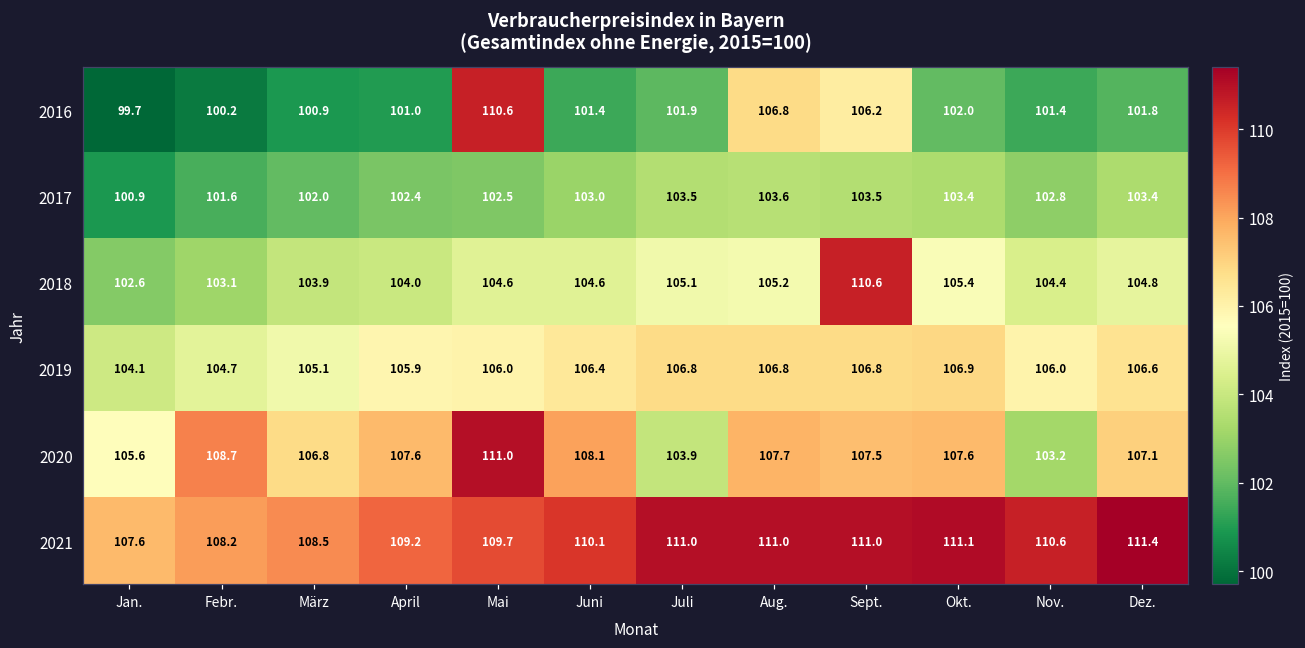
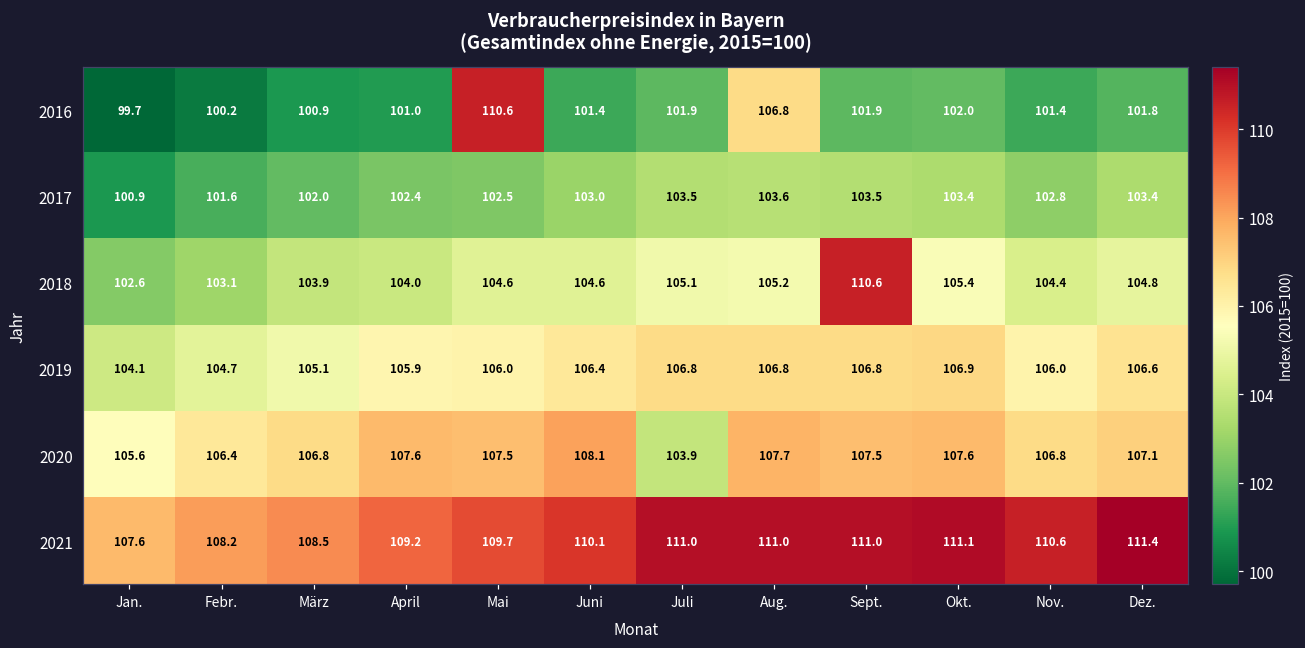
  {
    "2016": {
      "Jan.": 99.7,
      "Febr.": 100.2,
      "März": 100.9,
      "April": 101.0,
      "Mai": 110.6,
      "Juni": 101.4,
      "Juli": 101.9,
      "Aug.": 106.8,
-     "Sept.": 106.2,
+     "Sept.": 101.9,
      "Okt.": 102.0,
      "Nov.": 101.4,
      "Dez.": 101.8
    },
    "2017": {
      "Jan.": 100.9,
      "Febr.": 101.6,
      "März": 102.0,
      "April": 102.4,
      "Mai": 102.5,
      "Juni": 103.0,
      "Juli": 103.5,
      "Aug.": 103.6,
      "Sept.": 103.5,
      "Okt.": 103.4,
      "Nov.": 102.8,
      "Dez.": 103.4
    },
    "2018": {
      "Jan.": 102.6,
      "Febr.": 103.1,
      "März": 103.9,
      "April": 104.0,
      "Mai": 104.6,
      "Juni": 104.6,
      "Juli": 105.1,
      "Aug.": 105.2,
      "Sept.": 110.6,
      "Okt.": 105.4,
      "Nov.": 104.4,
      "Dez.": 104.8
    },
    "2019": {
      "Jan.": 104.1,
      "Febr.": 104.7,
      "März": 105.1,
      "April": 105.9,
      "Mai": 106.0,
      "Juni": 106.4,
      "Juli": 106.8,
      "Aug.": 106.8,
      "Sept.": 106.8,
      "Okt.": 106.9,
      "Nov.": 106.0,
      "Dez.": 106.6
    },
    "2020": {
      "Jan.": 105.6,
-     "Febr.": 108.7,
+     "Febr.": 106.4,
      "März": 106.8,
      "April": 107.6,
-     "Mai": 111.0,
+     "Mai": 107.5,
      "Juni": 108.1,
      "Juli": 103.9,
      "Aug.": 107.7,
      "Sept.": 107.5,
      "Okt.": 107.6,
-     "Nov.": 103.2,
+     "Nov.": 106.8,
      "Dez.": 107.1
    },
    "2021": {
      "Jan.": 107.6,
      "Febr.": 108.2,
      "März": 108.5,
      "April": 109.2,
      "Mai": 109.7,
      "Juni": 110.1,
      "Juli": 111.0,
      "Aug.": 111.0,
      "Sept.": 111.0,
      "Okt.": 111.1,
      "Nov.": 110.6,
      "Dez.": 111.4
    }
  }
